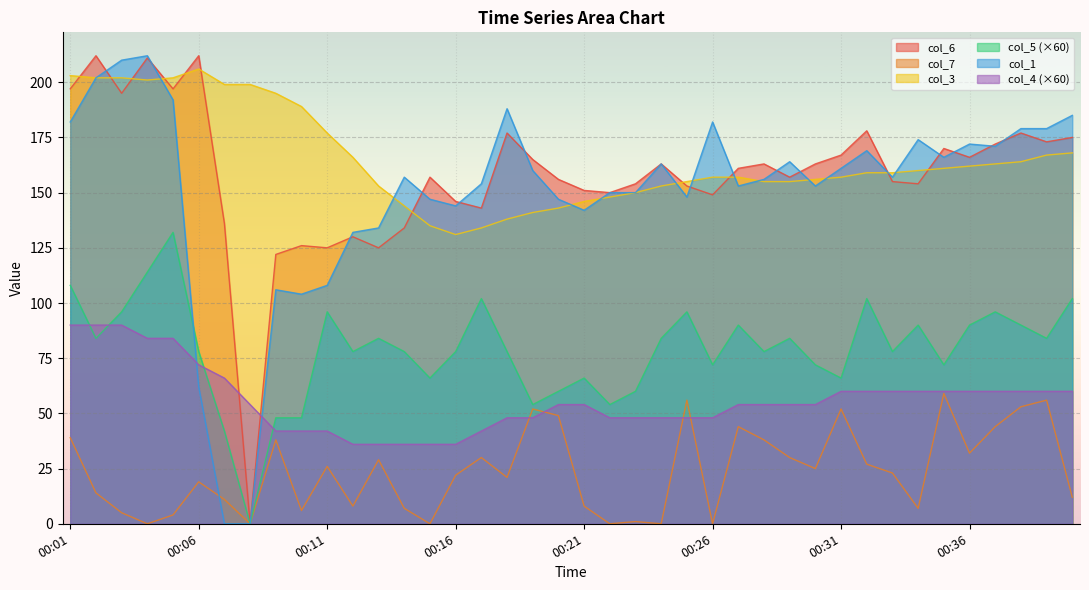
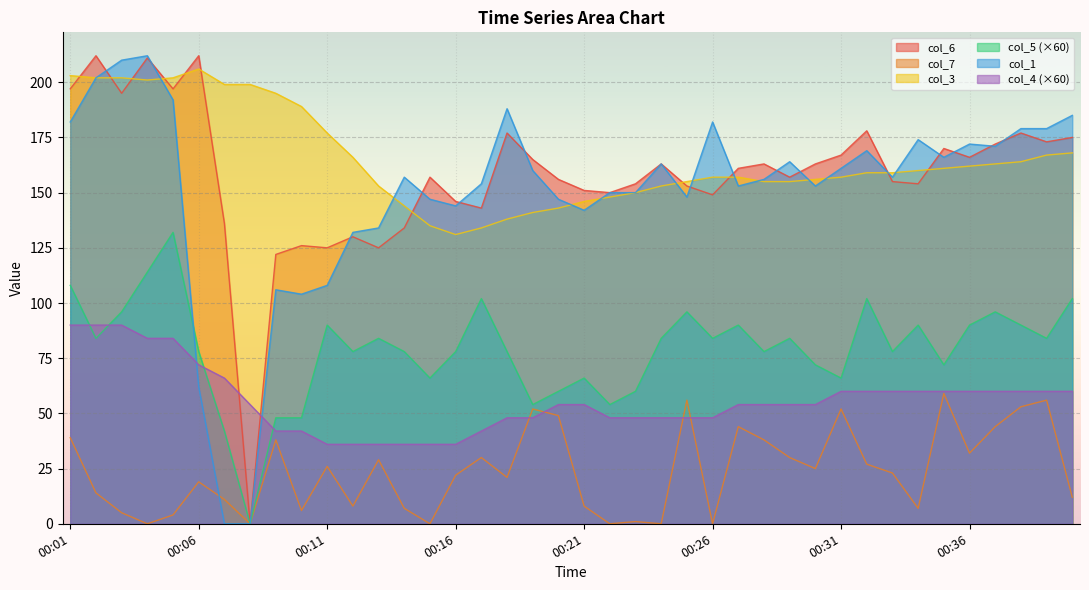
  {
    "col_3": {
      "00:01": 203,
      "00:06": 206,
      "00:11": 177,
      "00:16": 131,
      "00:21": 146,
      "00:26": 157,
      "00:31": 157,
      "00:36": 162
    },
    "col_5 (×60)": {
      "00:01": 108,
      "00:06": 78,
-     "00:11": 96,
+     "00:11": 90,
      "00:16": 78,
      "00:21": 66,
-     "00:26": 72,
+     "00:26": 84,
      "00:31": 66,
      "00:36": 90
    },
    "col_1": {
      "00:01": 182,
      "00:06": 62,
      "00:11": 108,
      "00:16": 144,
      "00:21": 142,
      "00:26": 182,
      "00:31": 161,
      "00:36": 172
    },
    "col_4 (×60)": {
      "00:01": 90,
      "00:06": 72,
-     "00:11": 42,
+     "00:11": 36,
      "00:16": 36,
      "00:21": 54,
      "00:26": 48,
      "00:31": 60,
      "00:36": 60
    }
  }
